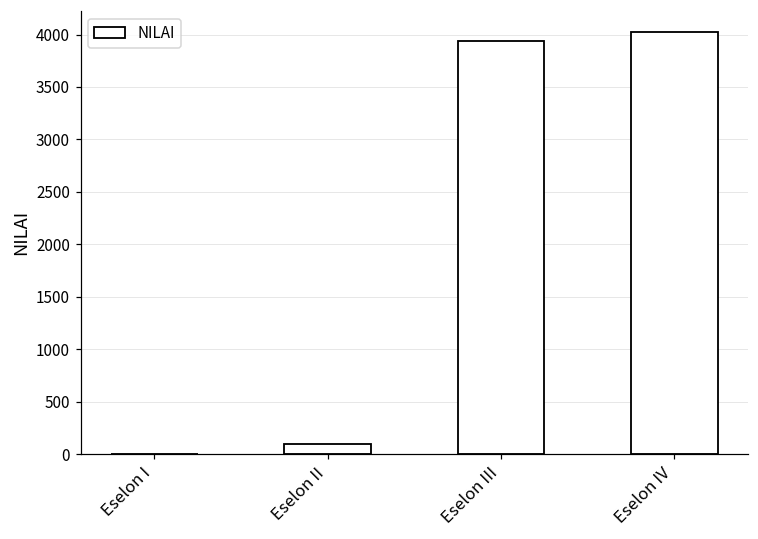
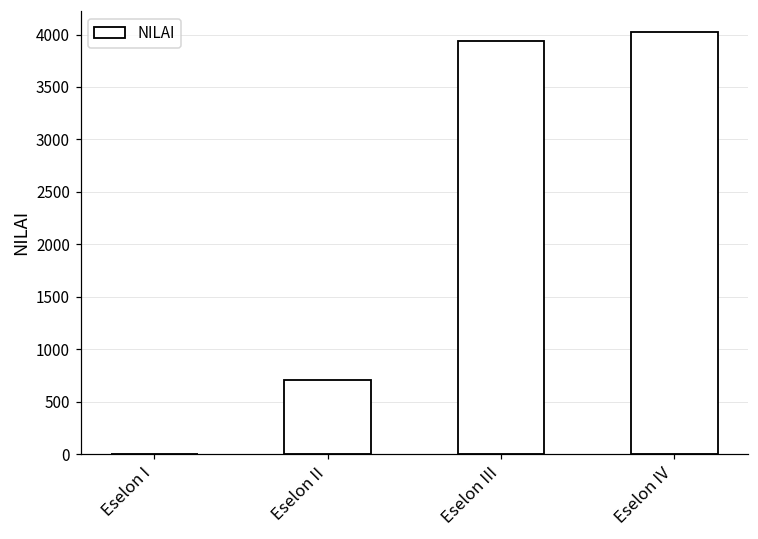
  {
-   "Eselon II": 100,
+   "Eselon II": 700,
    "Eselon III": 3900,
    "Eselon IV": 4000
  }
